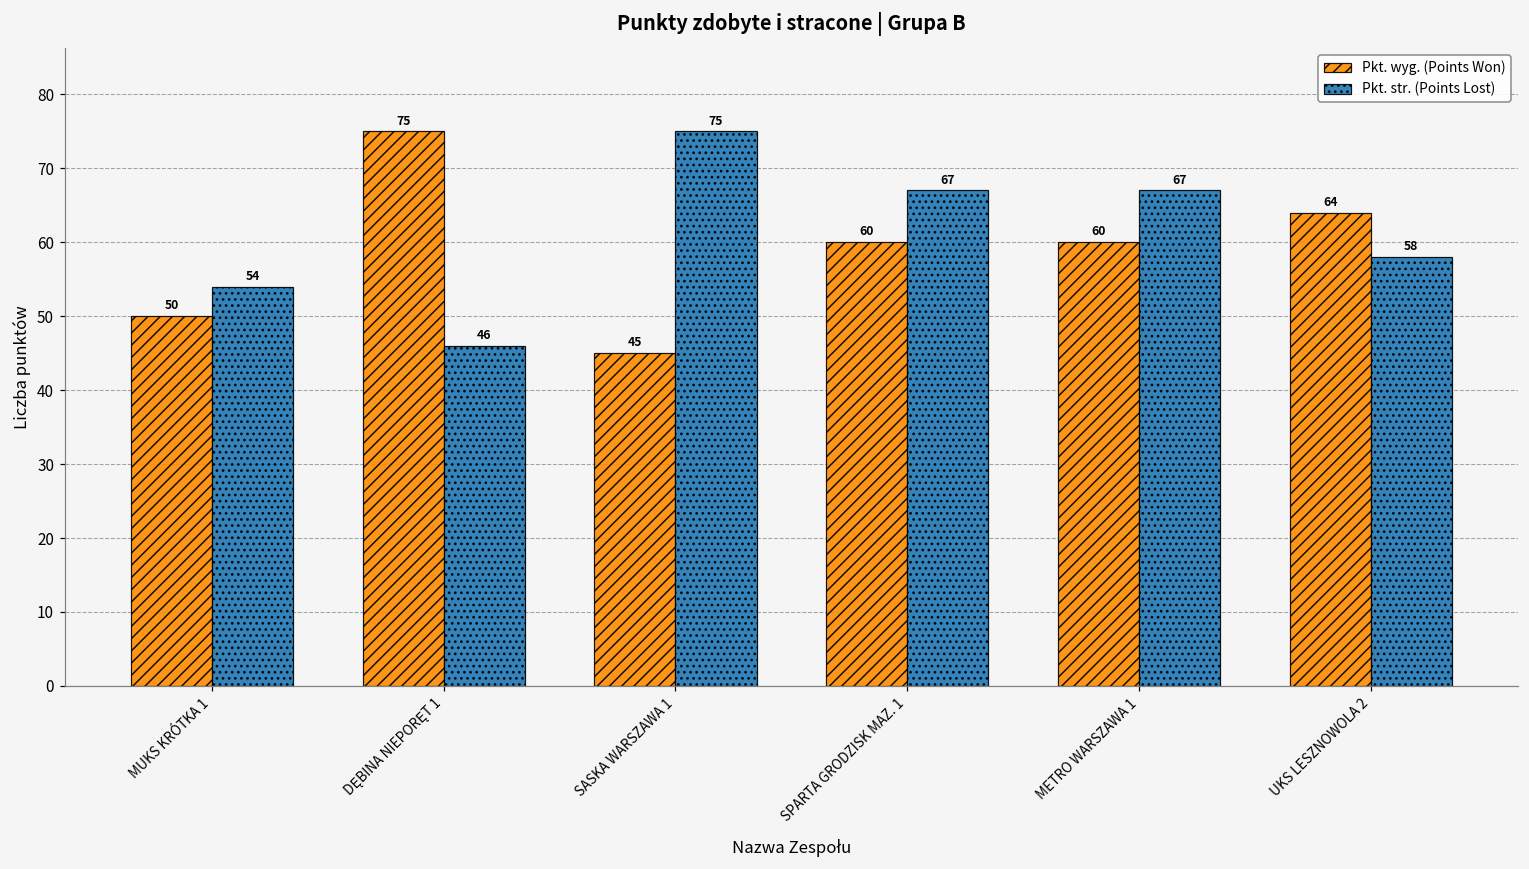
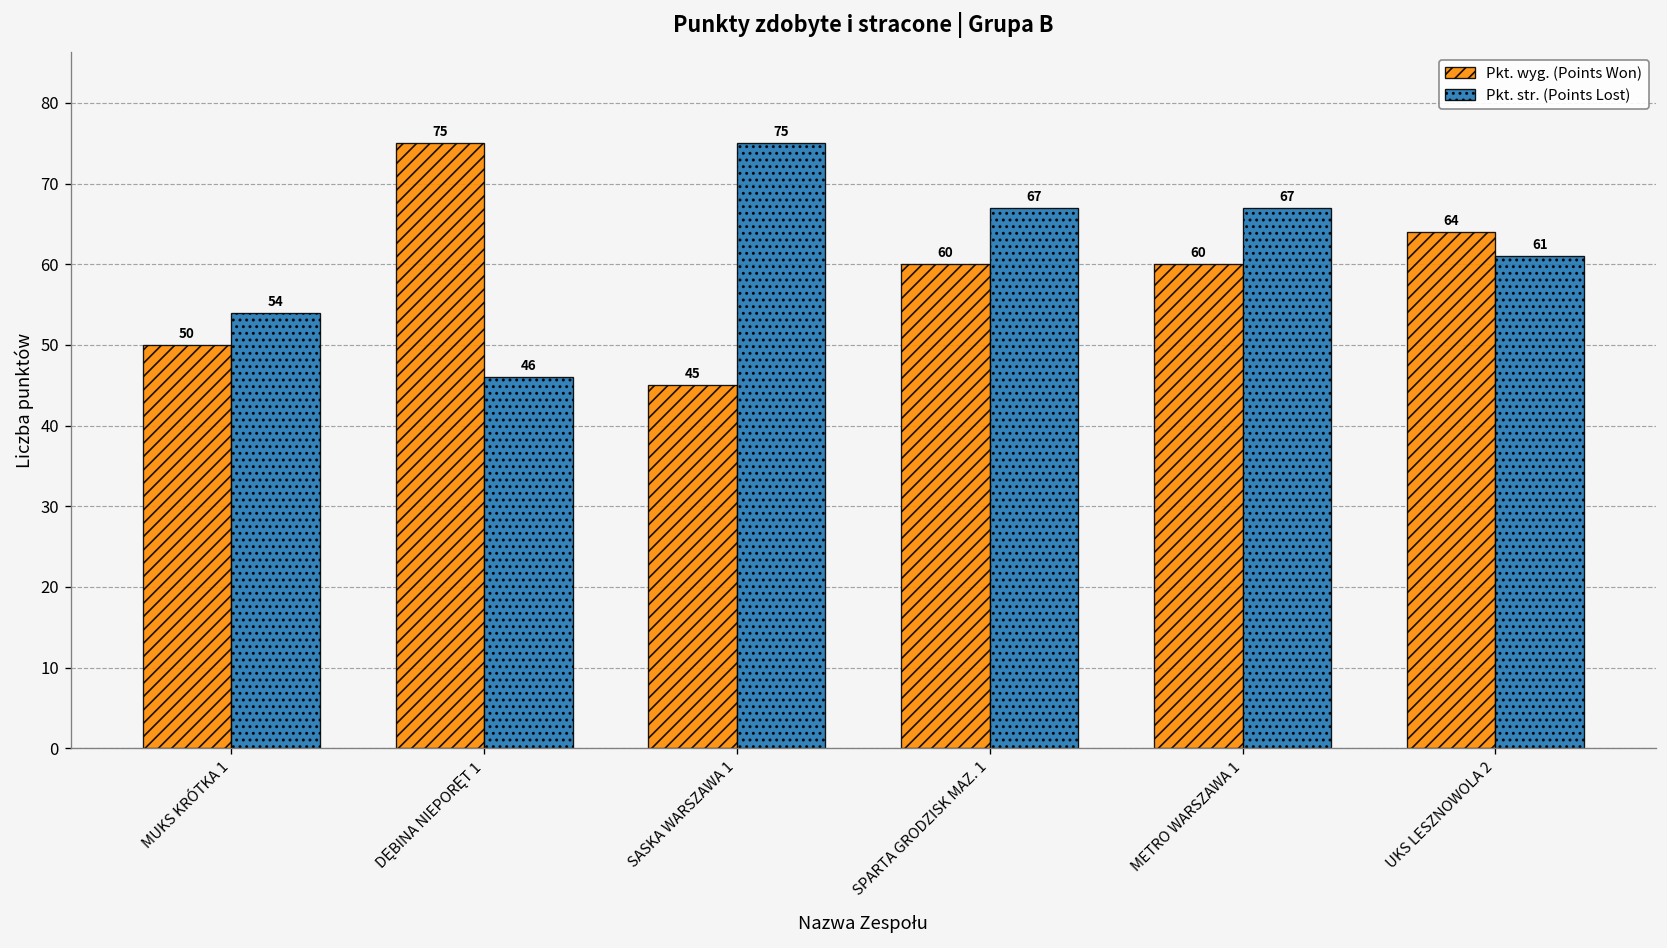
  {
    "Pkt. wyg. (Points Won)": {
      "MUKS KRÓTKA 1": 50,
      "DĘBINA NIEPORĘT 1": 75,
      "SASKA WARSZAWA 1": 45,
      "SPARTA GRODZISK MAZ. 1": 60,
      "METRO WARSZAWA 1": 60,
      "UKS LESZNOWOLA 2": 64
    },
    "Pkt. str. (Points Lost)": {
      "MUKS KRÓTKA 1": 54,
      "DĘBINA NIEPORĘT 1": 46,
      "SASKA WARSZAWA 1": 75,
      "SPARTA GRODZISK MAZ. 1": 67,
      "METRO WARSZAWA 1": 67,
-     "UKS LESZNOWOLA 2": 58
+     "UKS LESZNOWOLA 2": 61
    }
  }
